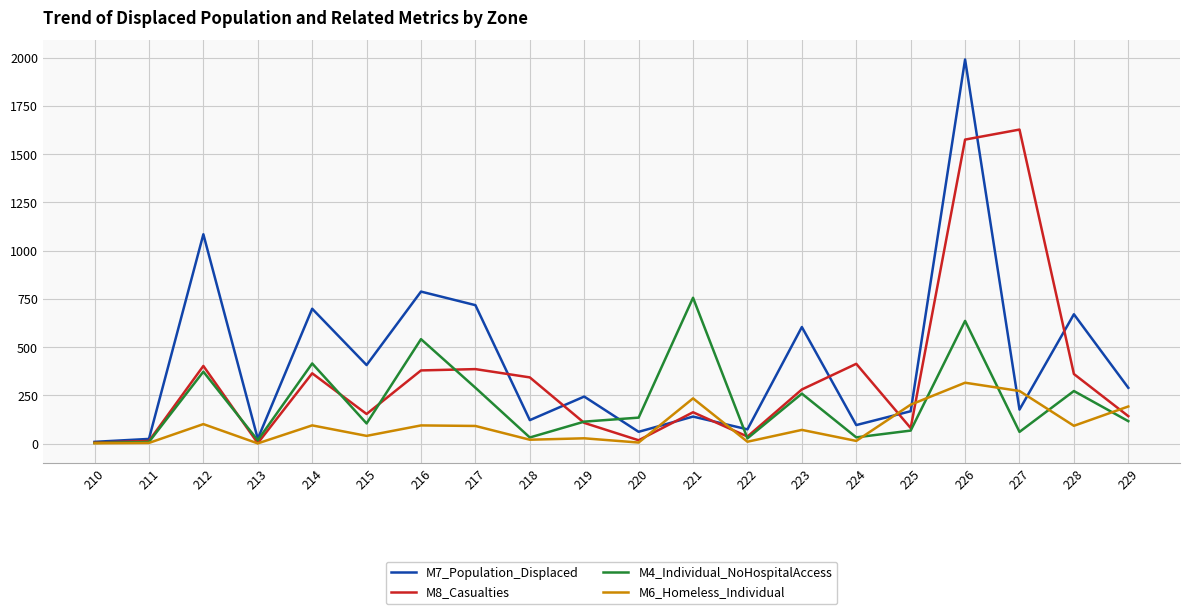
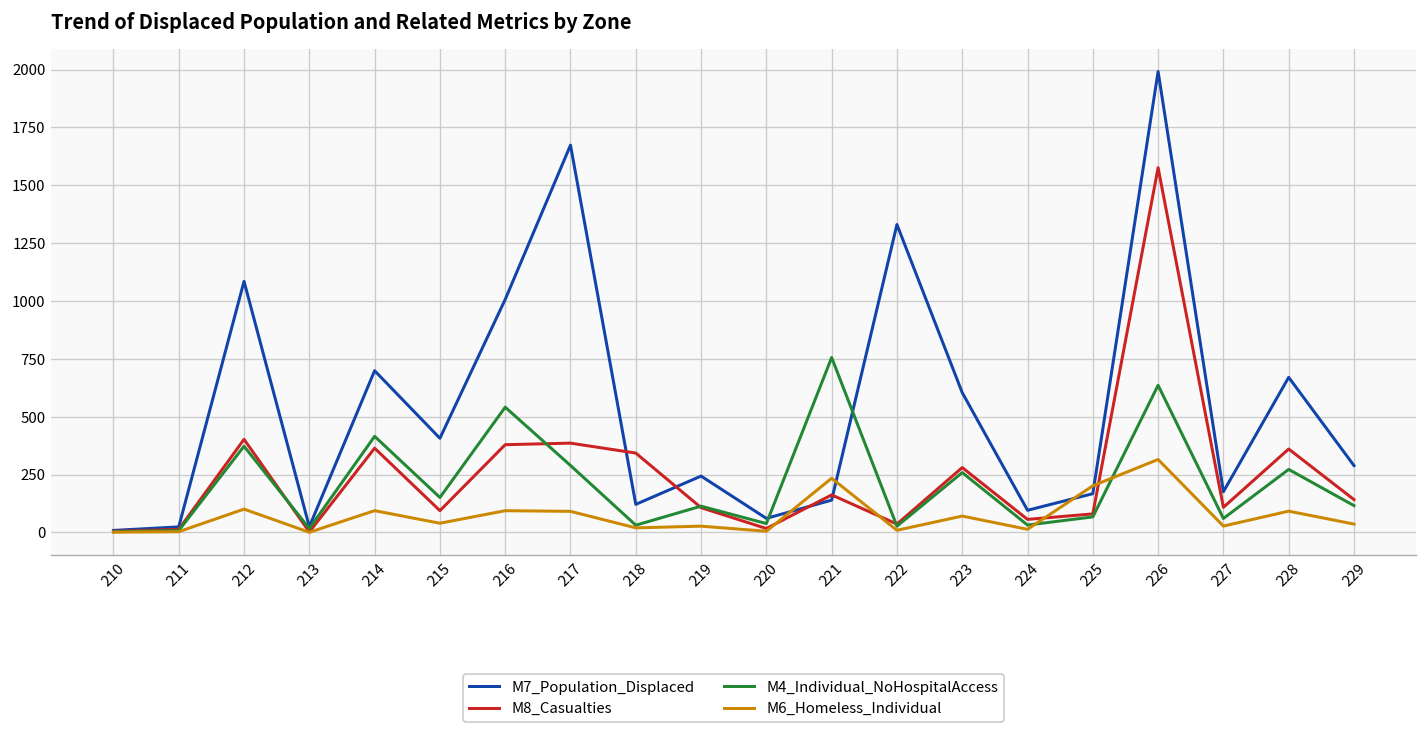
  {
    "M7_Population_Displaced": {
      "212": 1090,
      "214": 700,
      "215": 410,
-     "216": 790,
-     "217": 720,
+     "216": 1010,
+     "217": 1670,
      "218": 120,
      "219": 240,
      "220": 60,
      "221": 140,
-     "222": 70,
+     "222": 1330,
      "223": 600,
      "224": 100,
      "225": 170,
      "226": 1990,
      "227": 180,
      "228": 670,
      "229": 290
    },
    "M8_Casualties": {
      "212": 400,
      "214": 360,
-     "215": 150,
+     "215": 90,
      "216": 380,
      "217": 390,
      "218": 340,
      "221": 160,
      "223": 280,
-     "224": 410,
+     "224": 60,
      "226": 1580,
-     "227": 1630,
+     "227": 110,
      "228": 360,
      "229": 140
    },
    "M4_Individual_NoHospitalAccess": {
      "212": 370,
      "214": 420,
-     "215": 100,
+     "215": 150,
      "216": 540,
      "217": 290,
-     "220": 130,
+     "220": 40,
      "221": 760,
      "223": 260,
      "224": 30,
      "226": 640,
      "227": 60,
      "228": 270,
      "229": 120
    },
    "M6_Homeless_Individual": {
      "212": 100,
      "214": 90,
      "215": 40,
      "216": 90,
      "217": 90,
      "219": 30,
      "221": 230,
      "222": 10,
      "223": 70,
      "224": 10,
      "225": 200,
      "226": 320,
-     "227": 270,
+     "227": 30,
      "228": 90,
-     "229": 190
+     "229": 40
    }
  }
